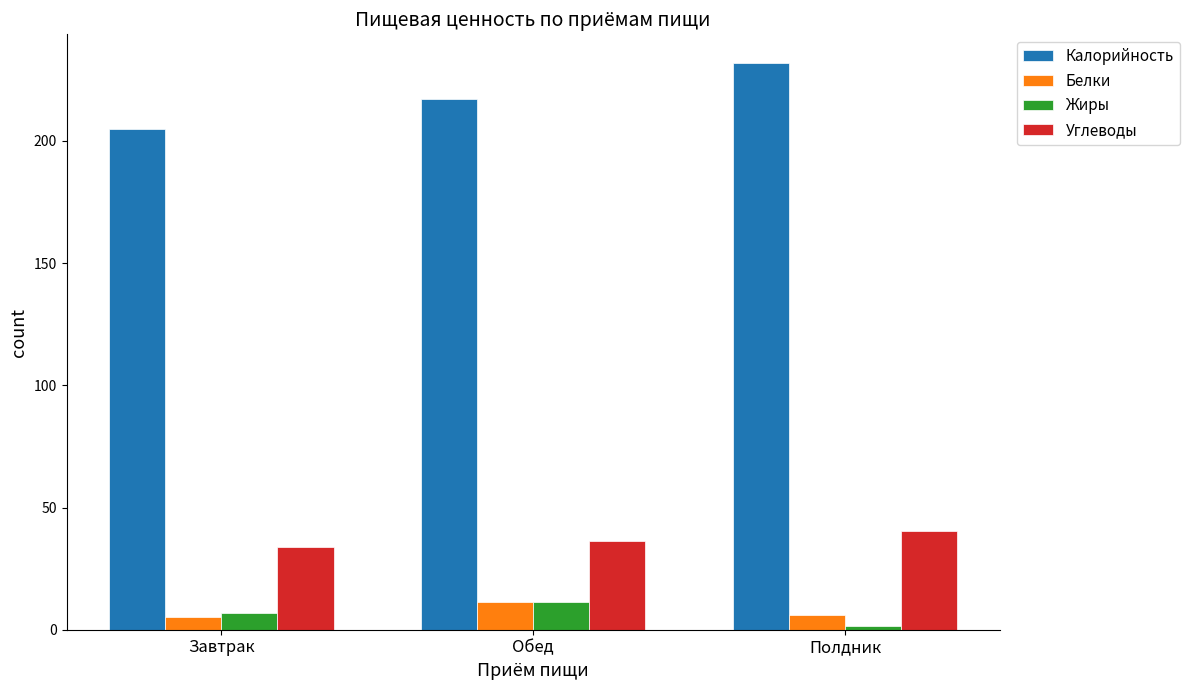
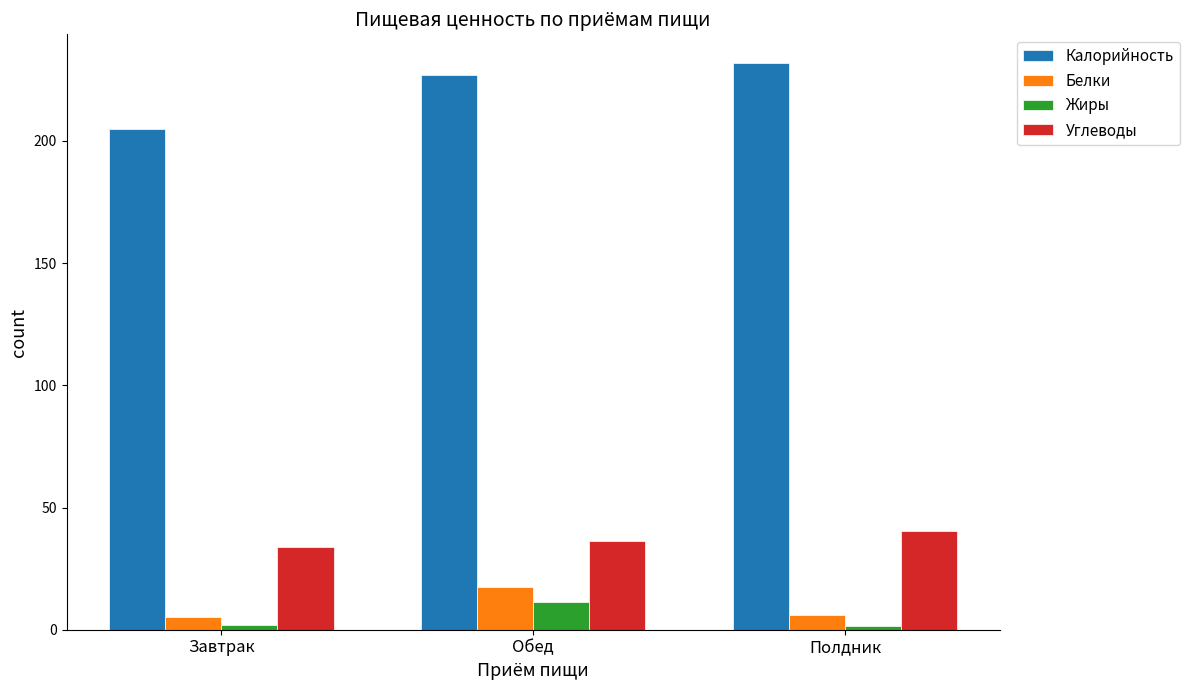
  {
    "Калорийность": {
      "Завтрак": 205,
-     "Обед": 217,
+     "Обед": 227,
      "Полдник": 232
    },
    "Белки": {
      "Завтрак": 5,
-     "Обед": 12,
+     "Обед": 17,
      "Полдник": 6
    },
    "Жиры": {
-     "Завтрак": 7,
+     "Завтрак": 2,
      "Обед": 11,
      "Полдник": 2
    },
    "Углеводы": {
      "Завтрак": 34,
      "Обед": 36,
      "Полдник": 40
    }
  }
